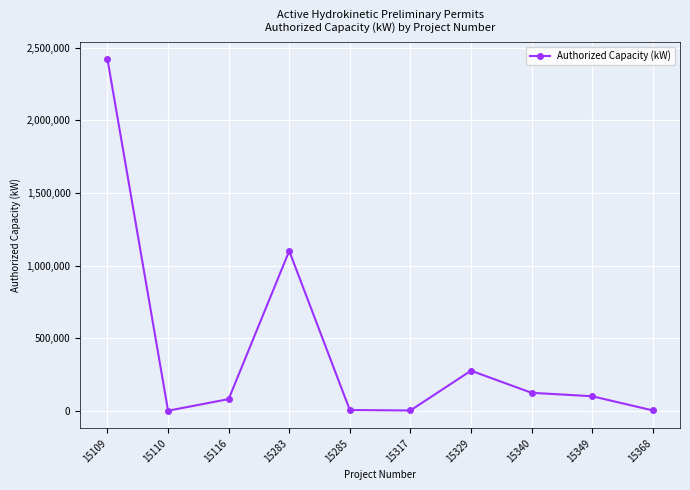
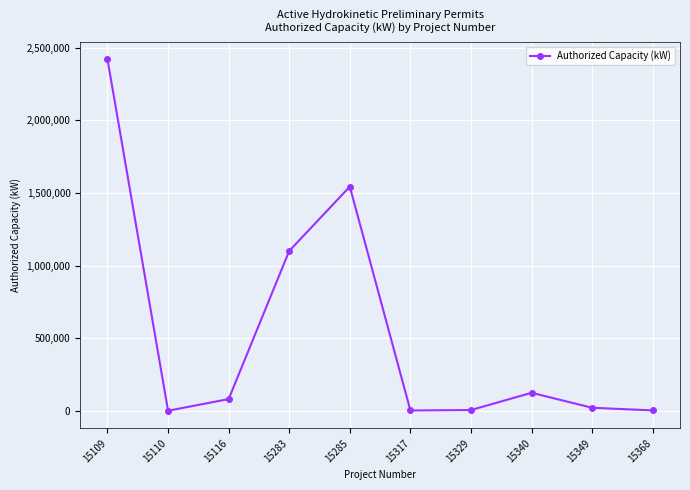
  {
    "15109": "2,420,000",
    "15110": "0",
    "15116": "80,000",
    "15283": "1,100,000",
-   "15285": "10,000",
+   "15285": "1,540,000",
    "15317": "0",
-   "15329": "280,000",
+   "15329": "10,000",
    "15340": "120,000",
-   "15349": "100,000",
+   "15349": "20,000",
    "15368": "0"
  }
